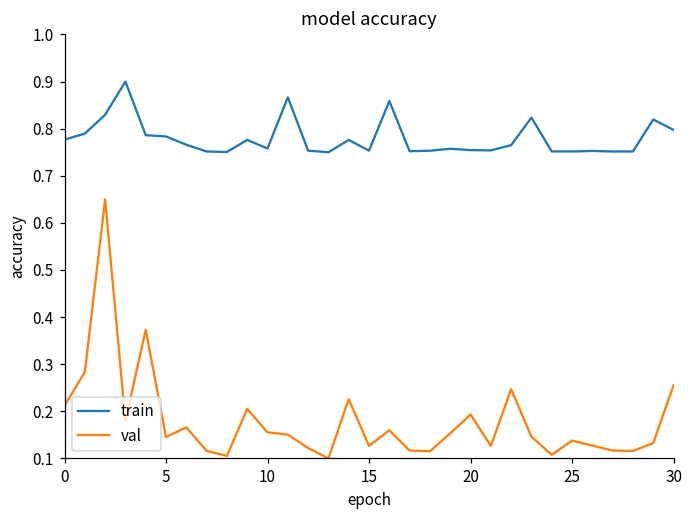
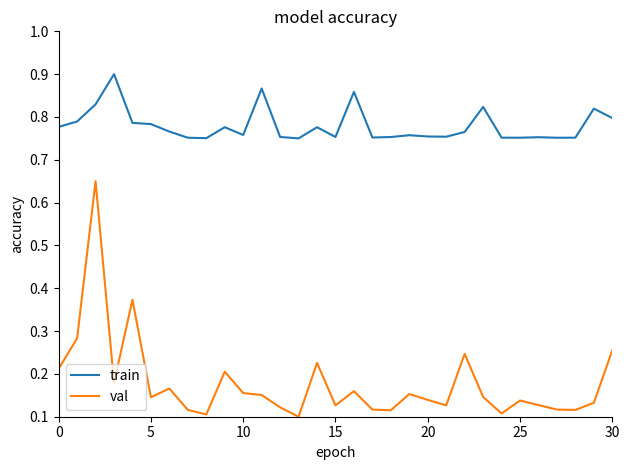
  {
    "train": {
      "0": 0.78,
      "5": 0.78,
      "10": 0.76,
      "15": 0.75,
      "20": 0.75,
      "25": 0.75,
      "30": 0.80
    },
    "val": {
      "0": 0.21,
      "5": 0.15,
      "10": 0.16,
      "15": 0.13,
-     "20": 0.19,
+     "20": 0.14,
      "25": 0.14,
      "30": 0.26
    }
  }
